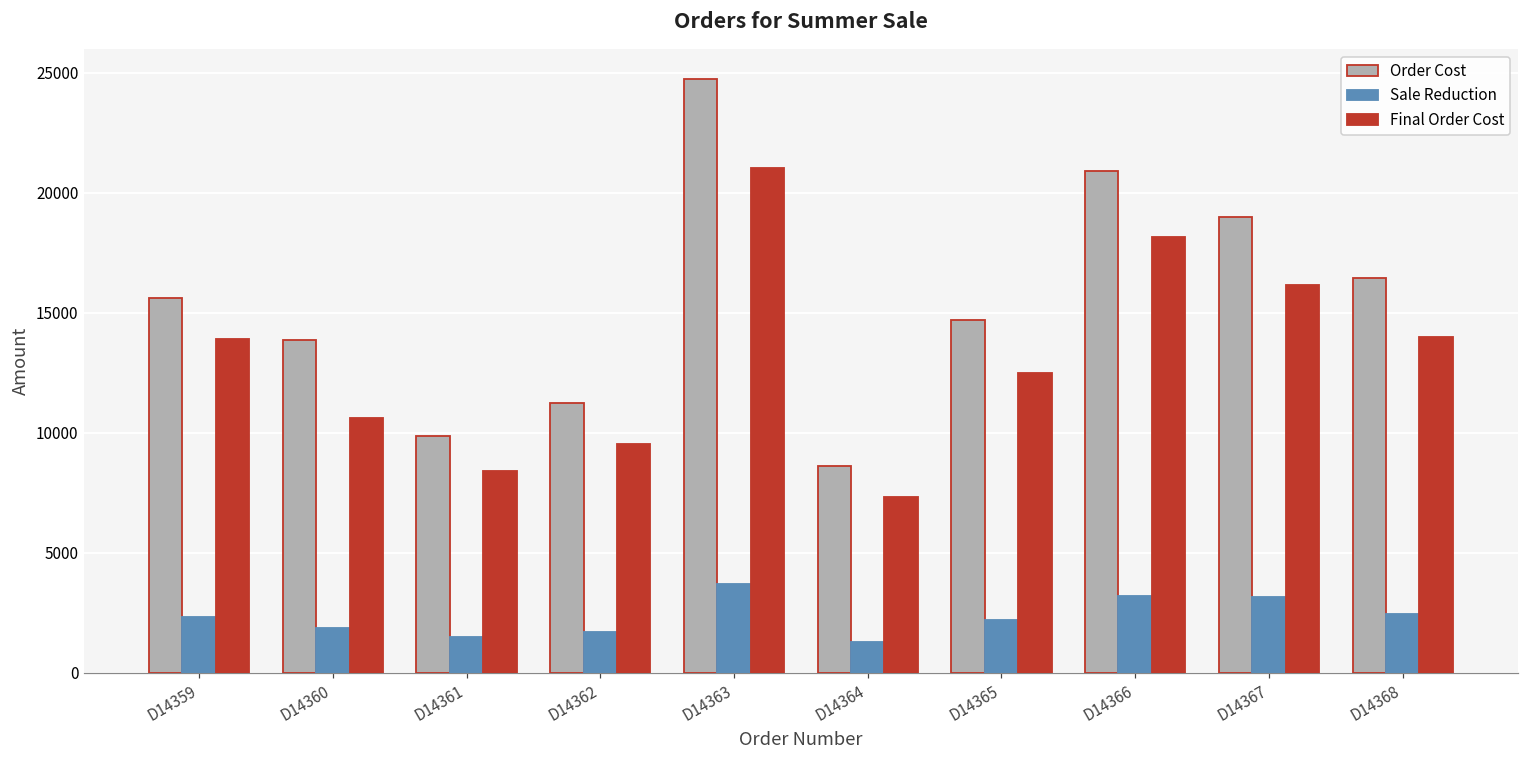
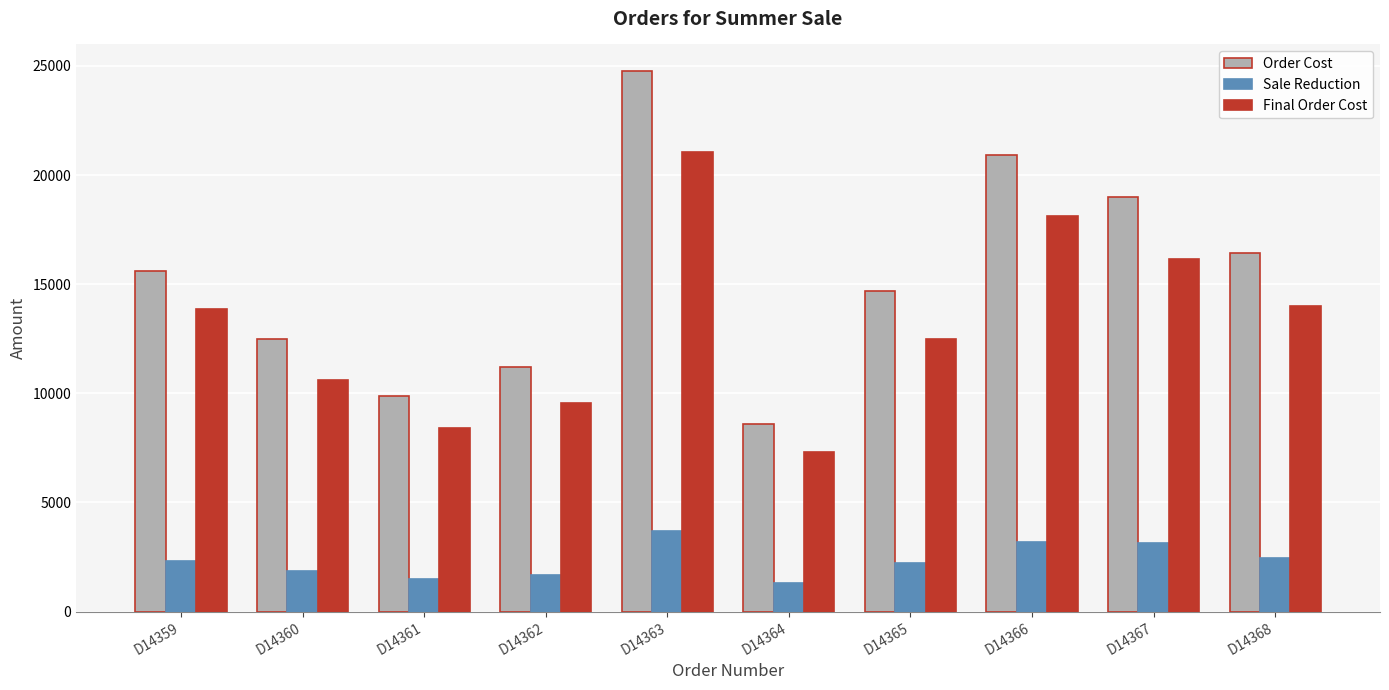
  {
    "Order Cost": {
      "D14359": 15600,
-     "D14360": 13900,
+     "D14360": 12500,
      "D14361": 9900,
      "D14362": 11200,
      "D14363": 24800,
      "D14364": 8600,
      "D14365": 14700,
      "D14366": 20900,
      "D14367": 19000,
      "D14368": 16500
    },
    "Sale Reduction": {
      "D14359": 2300,
      "D14360": 1900,
      "D14361": 1500,
      "D14362": 1700,
      "D14363": 3700,
      "D14364": 1300,
      "D14365": 2200,
      "D14366": 3200,
      "D14367": 3100,
      "D14368": 2500
    },
    "Final Order Cost": {
      "D14359": 13900,
      "D14360": 10600,
      "D14361": 8400,
      "D14362": 9500,
      "D14363": 21000,
      "D14364": 7300,
      "D14365": 12500,
      "D14366": 18100,
      "D14367": 16200,
      "D14368": 14000
    }
  }
